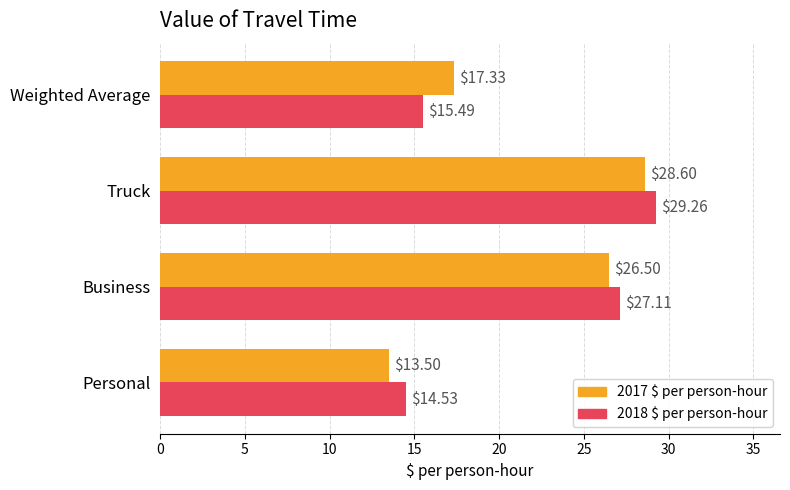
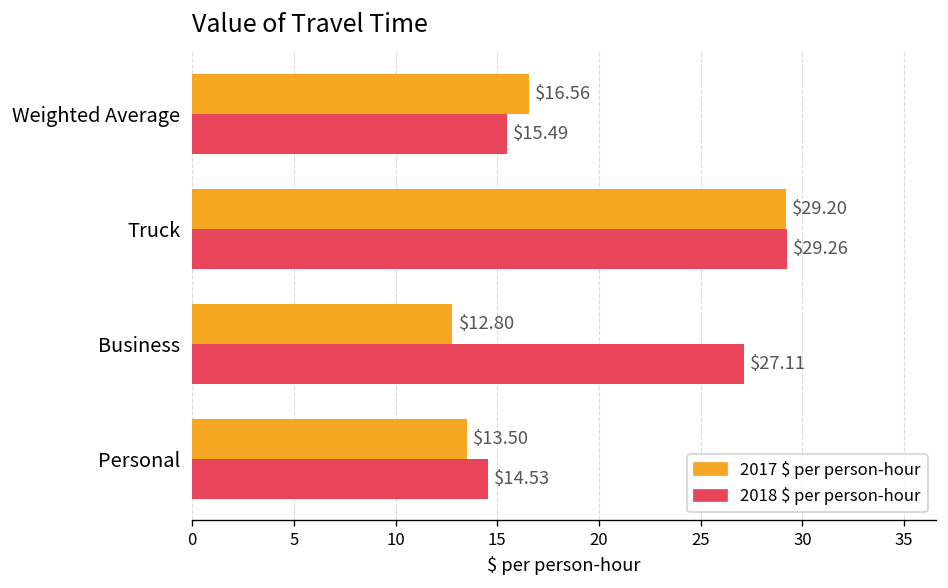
  {
    "2017 $ per person-hour": {
-     "Weighted Average": "$17.33",
-     "Truck": "$28.60",
-     "Business": "$26.50",
+     "Weighted Average": "$16.56",
+     "Truck": "$29.20",
+     "Business": "$12.80",
      "Personal": "$13.50"
    },
    "2018 $ per person-hour": {
      "Weighted Average": "$15.49",
      "Truck": "$29.26",
      "Business": "$27.11",
      "Personal": "$14.53"
    }
  }
